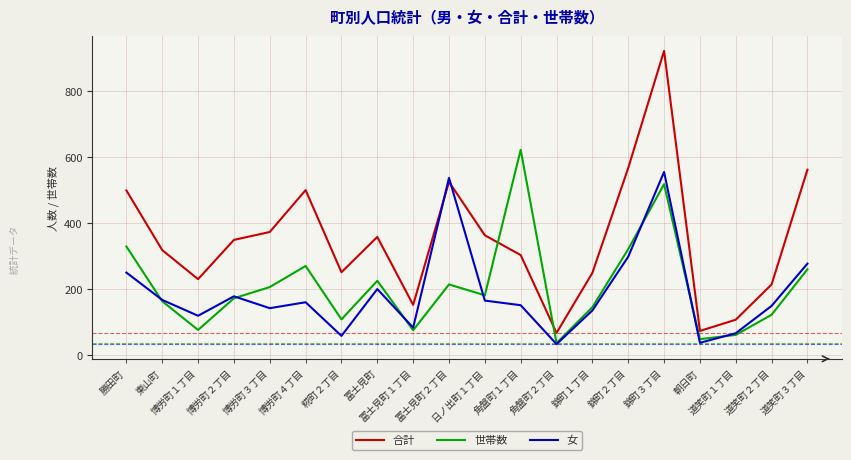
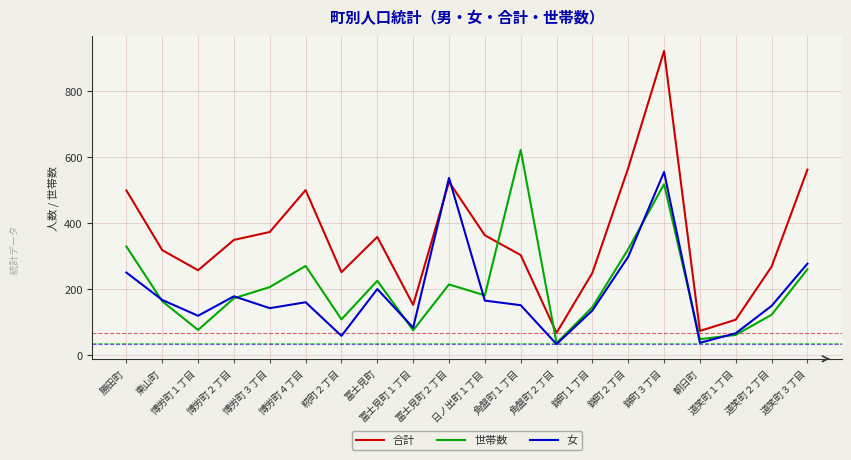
  {
    "合計": {
      "勝田町": 500,
      "東山町": 320,
-     "博労町１丁目": 230,
+     "博労町１丁目": 260,
      "博労町２丁目": 350,
      "博労町３丁目": 370,
      "博労町４丁目": 500,
      "糀町２丁目": 250,
      "冨士見町": 360,
      "冨士見町１丁目": 150,
      "冨士見町２丁目": 530,
      "日ノ出町１丁目": 360,
      "角盤町１丁目": 300,
      "角盤町２丁目": 70,
      "錦町１丁目": 250,
      "錦町２丁目": 570,
      "錦町３丁目": 920,
      "朝日町": 70,
      "道笑町１丁目": 110,
-     "道笑町２丁目": 220,
+     "道笑町２丁目": 270,
      "道笑町３丁目": 560
    },
    "世帯数": {
      "勝田町": 330,
      "博労町１丁目": 80,
      "博労町３丁目": 210,
      "博労町４丁目": 270,
      "糀町２丁目": 110,
      "冨士見町": 230,
      "冨士見町１丁目": 80,
      "冨士見町２丁目": 220,
      "日ノ出町１丁目": 180,
      "角盤町１丁目": 620,
      "錦町１丁目": 150,
      "錦町２丁目": 320,
      "錦町３丁目": 520,
      "朝日町": 50,
      "道笑町２丁目": 120,
      "道笑町３丁目": 260
    },
    "女": {
      "勝田町": 250,
      "博労町１丁目": 120,
      "博労町３丁目": 140,
      "博労町４丁目": 160,
      "糀町２丁目": 60,
      "冨士見町": 200,
      "冨士見町１丁目": 80,
      "冨士見町２丁目": 540,
      "日ノ出町１丁目": 170,
      "角盤町１丁目": 150,
      "錦町１丁目": 140,
      "錦町２丁目": 300,
      "錦町３丁目": 560,
      "朝日町": 40,
      "道笑町２丁目": 150,
      "道笑町３丁目": 280
    }
  }
